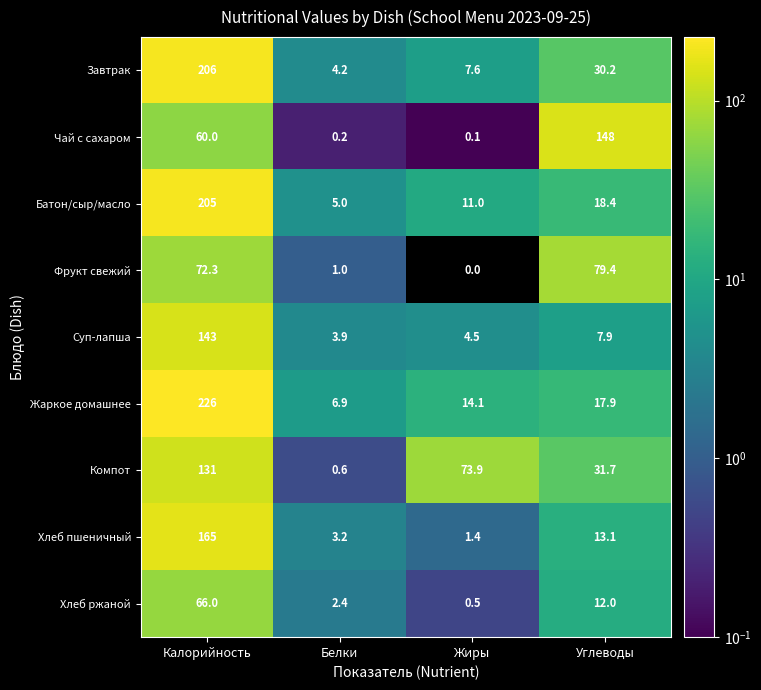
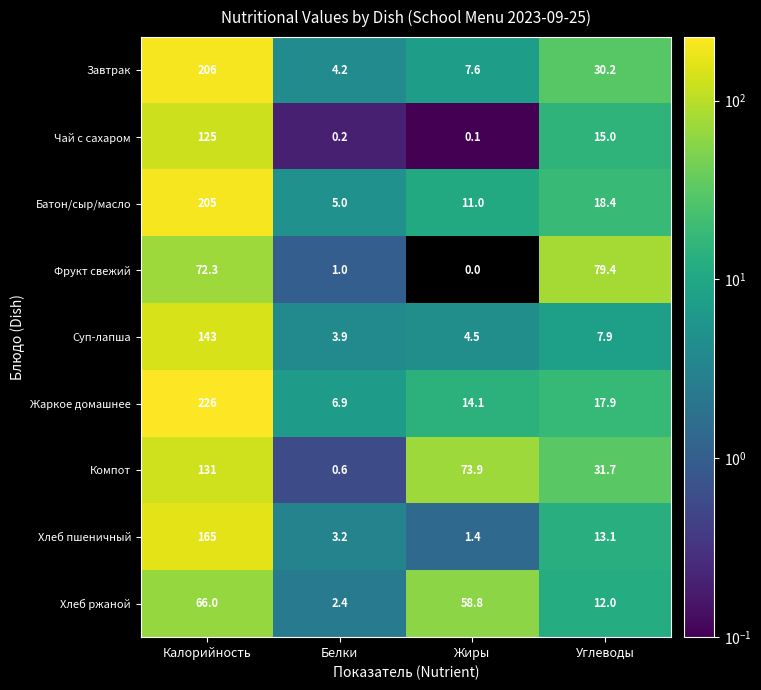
  {
    "Завтрак": {
      "Калорийность": 206,
      "Белки": 4.2,
      "Жиры": 7.6,
      "Углеводы": 30.2
    },
    "Чай с сахаром": {
-     "Калорийность": 60.0,
+     "Калорийность": 125,
      "Белки": 0.2,
      "Жиры": 0.1,
-     "Углеводы": 148
+     "Углеводы": 15.0
    },
    "Батон/сыр/масло": {
      "Калорийность": 205,
      "Белки": 5.0,
      "Жиры": 11.0,
      "Углеводы": 18.4
    },
    "Фрукт свежий": {
      "Калорийность": 72.3,
      "Белки": 1.0,
      "Жиры": 0.0,
      "Углеводы": 79.4
    },
    "Суп-лапша": {
      "Калорийность": 143,
      "Белки": 3.9,
      "Жиры": 4.5,
      "Углеводы": 7.9
    },
    "Жаркое домашнее": {
      "Калорийность": 226,
      "Белки": 6.9,
      "Жиры": 14.1,
      "Углеводы": 17.9
    },
    "Компот": {
      "Калорийность": 131,
      "Белки": 0.6,
      "Жиры": 73.9,
      "Углеводы": 31.7
    },
    "Хлеб пшеничный": {
      "Калорийность": 165,
      "Белки": 3.2,
      "Жиры": 1.4,
      "Углеводы": 13.1
    },
    "Хлеб ржаной": {
      "Калорийность": 66.0,
      "Белки": 2.4,
-     "Жиры": 0.5,
+     "Жиры": 58.8,
      "Углеводы": 12.0
    }
  }
